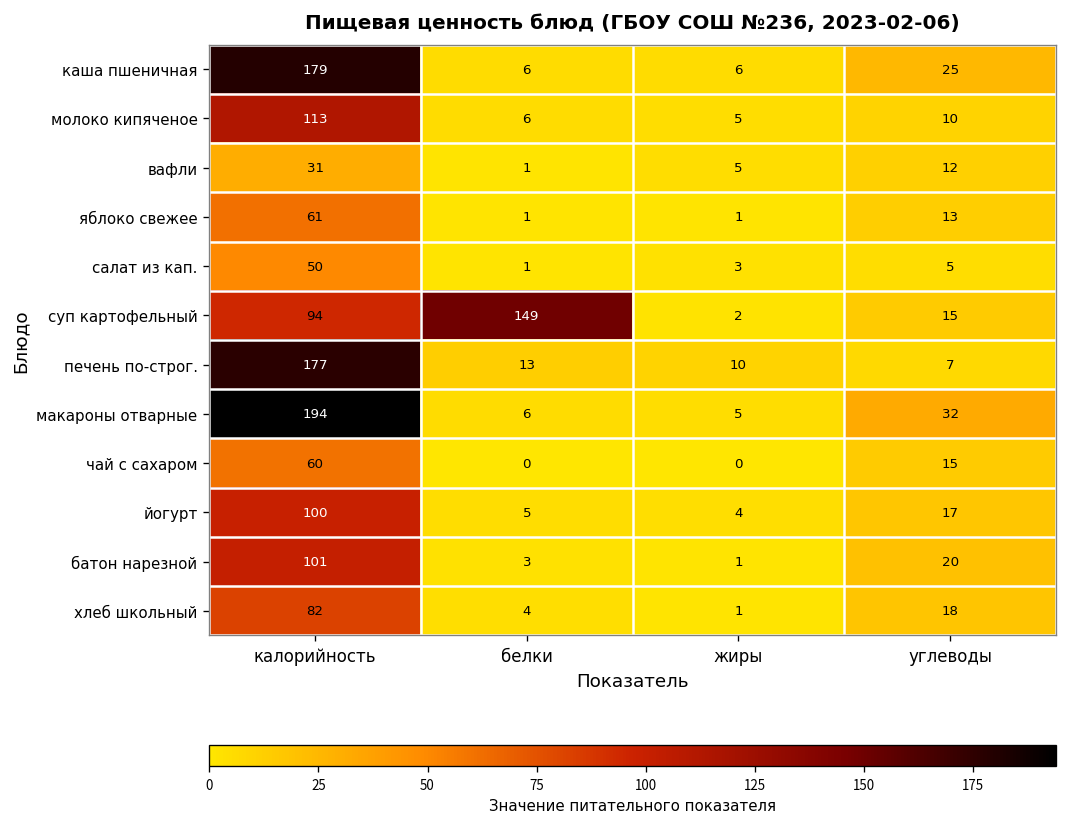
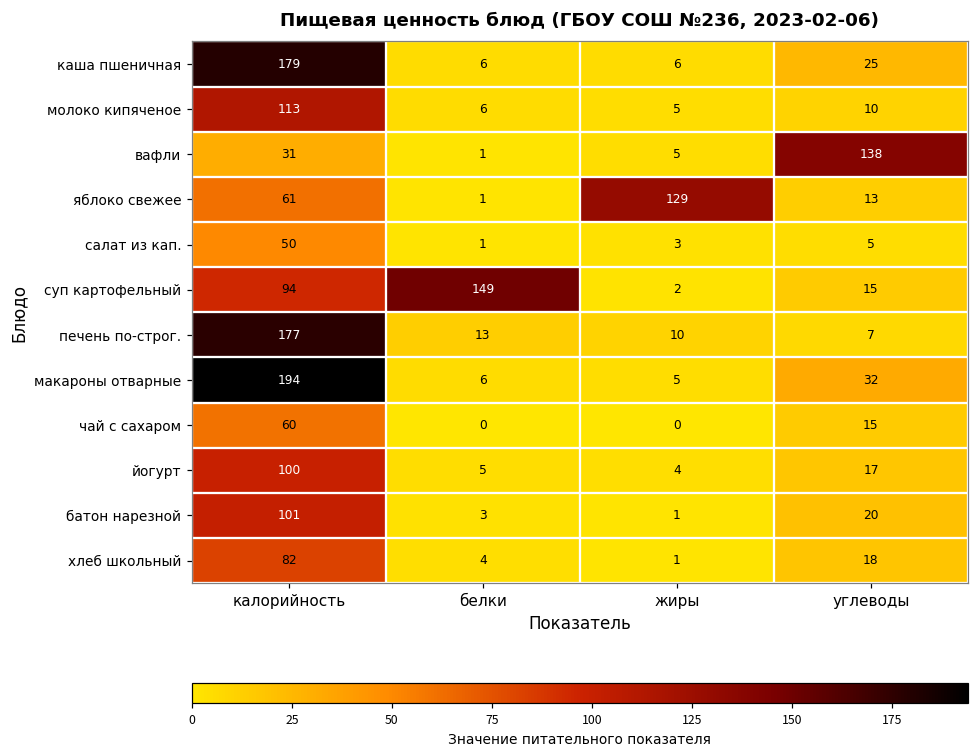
  {
    "каша пшеничная": {
      "калорийность": 179,
      "белки": 6,
      "жиры": 6,
      "углеводы": 25
    },
    "молоко кипяченое": {
      "калорийность": 113,
      "белки": 6,
      "жиры": 5,
      "углеводы": 10
    },
    "вафли": {
      "калорийность": 31,
      "белки": 1,
      "жиры": 5,
-     "углеводы": 12
+     "углеводы": 138
    },
    "яблоко свежее": {
      "калорийность": 61,
      "белки": 1,
-     "жиры": 1,
+     "жиры": 129,
      "углеводы": 13
    },
    "салат из кап.": {
      "калорийность": 50,
      "белки": 1,
      "жиры": 3,
      "углеводы": 5
    },
    "суп картофельный": {
      "калорийность": 94,
      "белки": 149,
      "жиры": 2,
      "углеводы": 15
    },
    "печень по-строг.": {
      "калорийность": 177,
      "белки": 13,
      "жиры": 10,
      "углеводы": 7
    },
    "макароны отварные": {
      "калорийность": 194,
      "белки": 6,
      "жиры": 5,
      "углеводы": 32
    },
    "чай с сахаром": {
      "калорийность": 60,
      "белки": 0,
      "жиры": 0,
      "углеводы": 15
    },
    "йогурт": {
      "калорийность": 100,
      "белки": 5,
      "жиры": 4,
      "углеводы": 17
    },
    "батон нарезной": {
      "калорийность": 101,
      "белки": 3,
      "жиры": 1,
      "углеводы": 20
    },
    "хлеб школьный": {
      "калорийность": 82,
      "белки": 4,
      "жиры": 1,
      "углеводы": 18
    }
  }
